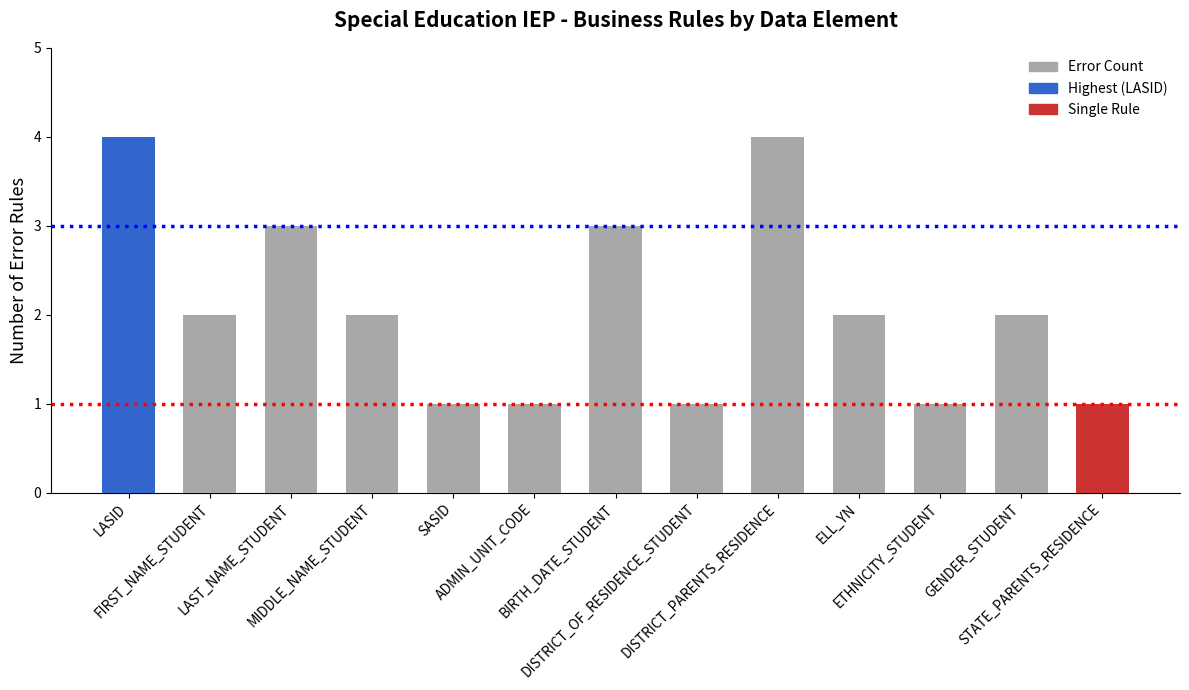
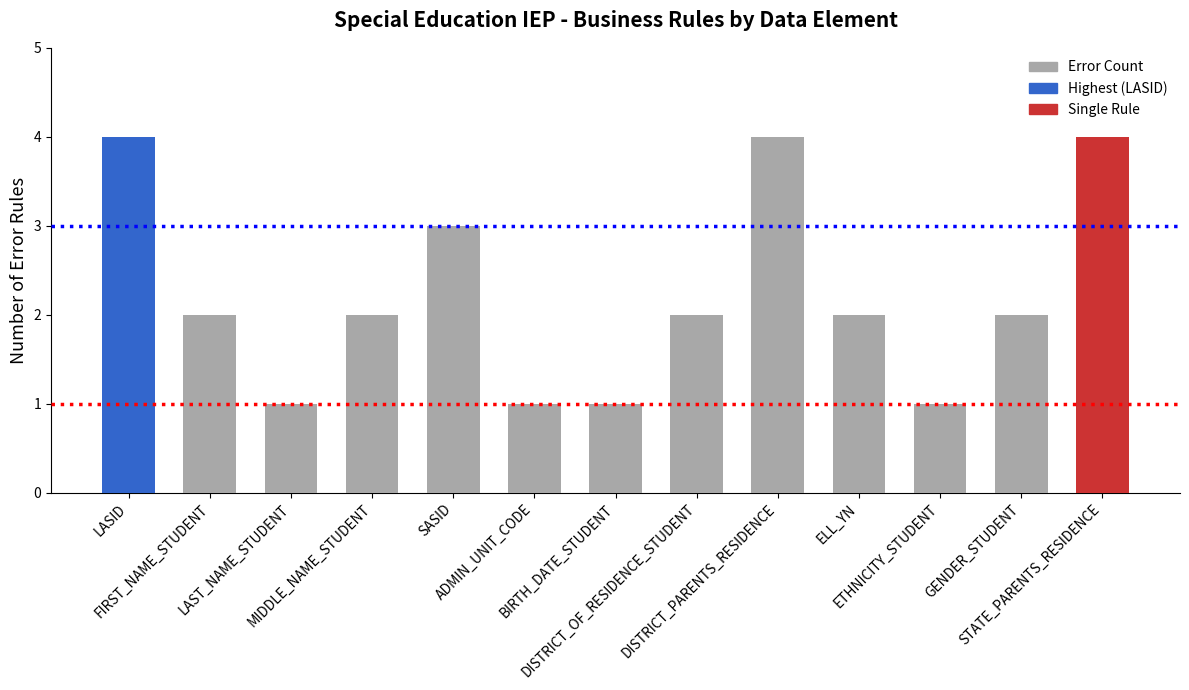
  {
    "LASID": 4,
    "FIRST_NAME_STUDENT": 2,
-   "LAST_NAME_STUDENT": 3,
+   "LAST_NAME_STUDENT": 1,
    "MIDDLE_NAME_STUDENT": 2,
-   "SASID": 1,
+   "SASID": 3,
    "ADMIN_UNIT_CODE": 1,
-   "BIRTH_DATE_STUDENT": 3,
-   "DISTRICT_OF_RESIDENCE_STUDENT": 1,
+   "BIRTH_DATE_STUDENT": 1,
+   "DISTRICT_OF_RESIDENCE_STUDENT": 2,
    "DISTRICT_PARENTS_RESIDENCE": 4,
    "ELL_YN": 2,
    "ETHNICITY_STUDENT": 1,
    "GENDER_STUDENT": 2,
-   "STATE_PARENTS_RESIDENCE": 1
+   "STATE_PARENTS_RESIDENCE": 4
  }
